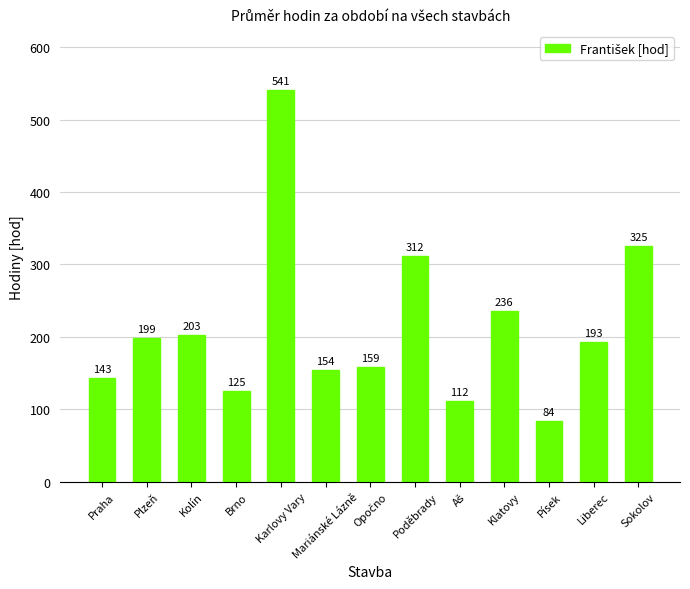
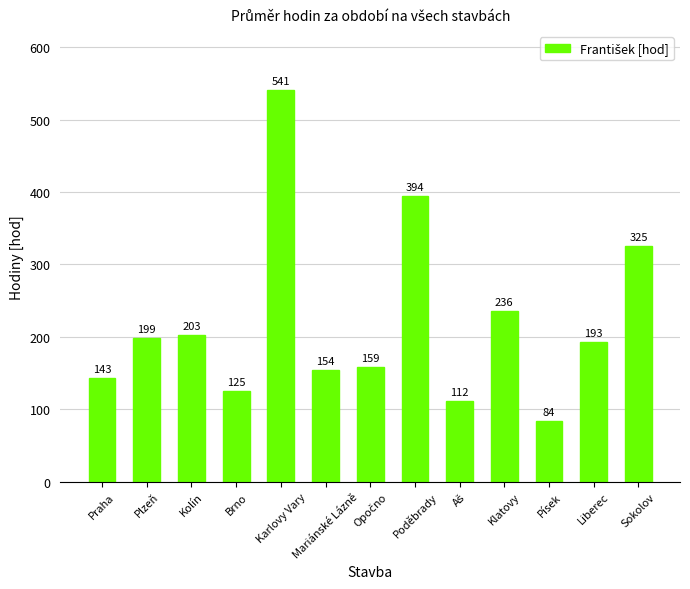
  {
    "Praha": 143,
    "Plzeň": 199,
    "Kolín": 203,
    "Brno": 125,
    "Karlovy Vary": 541,
    "Mariánské Lázně": 154,
    "Opočno": 159,
-   "Poděbrady": 312,
+   "Poděbrady": 394,
    "Aš": 112,
    "Klatovy": 236,
    "Písek": 84,
    "Liberec": 193,
    "Sokolov": 325
  }
